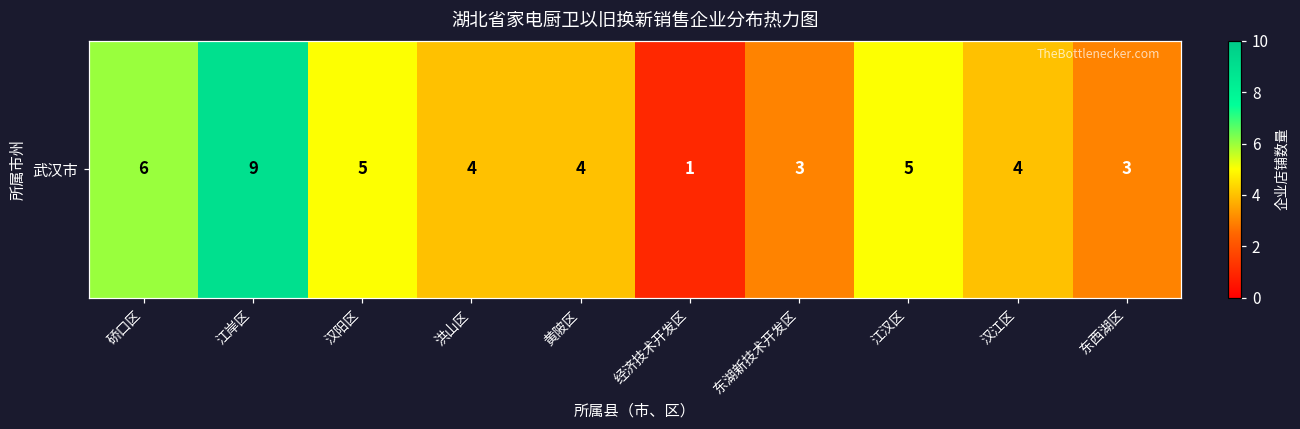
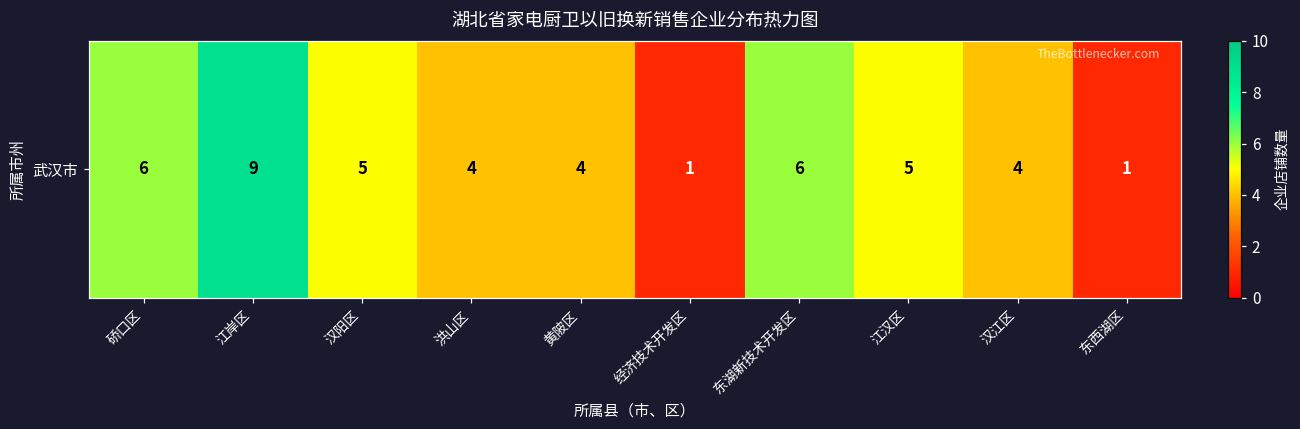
  {
    "武汉市": {
      "硚口区": 6,
      "江岸区": 9,
      "汉阳区": 5,
      "洪山区": 4,
      "黄陂区": 4,
      "经济技术开发区": 1,
-     "东湖新技术开发区": 3,
+     "东湖新技术开发区": 6,
      "江汉区": 5,
      "汉江区": 4,
-     "东西湖区": 3
+     "东西湖区": 1
    }
  }
